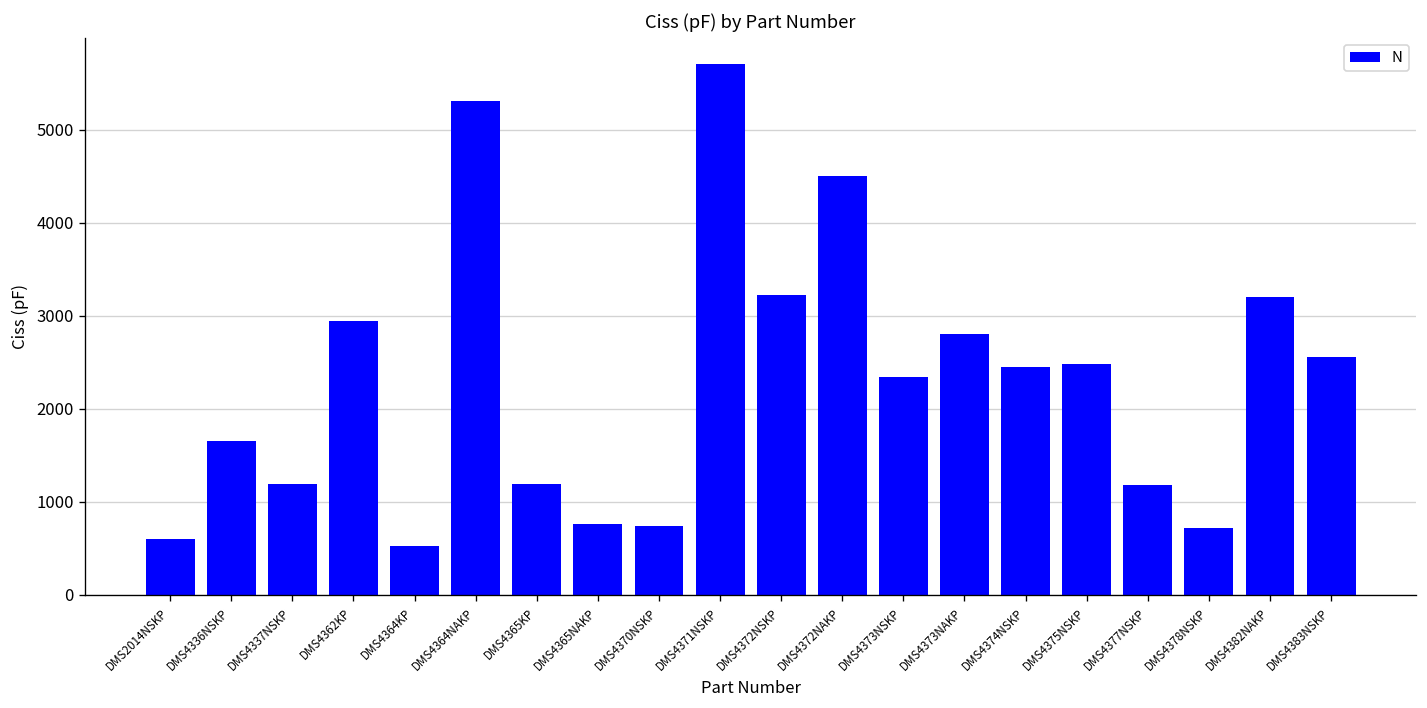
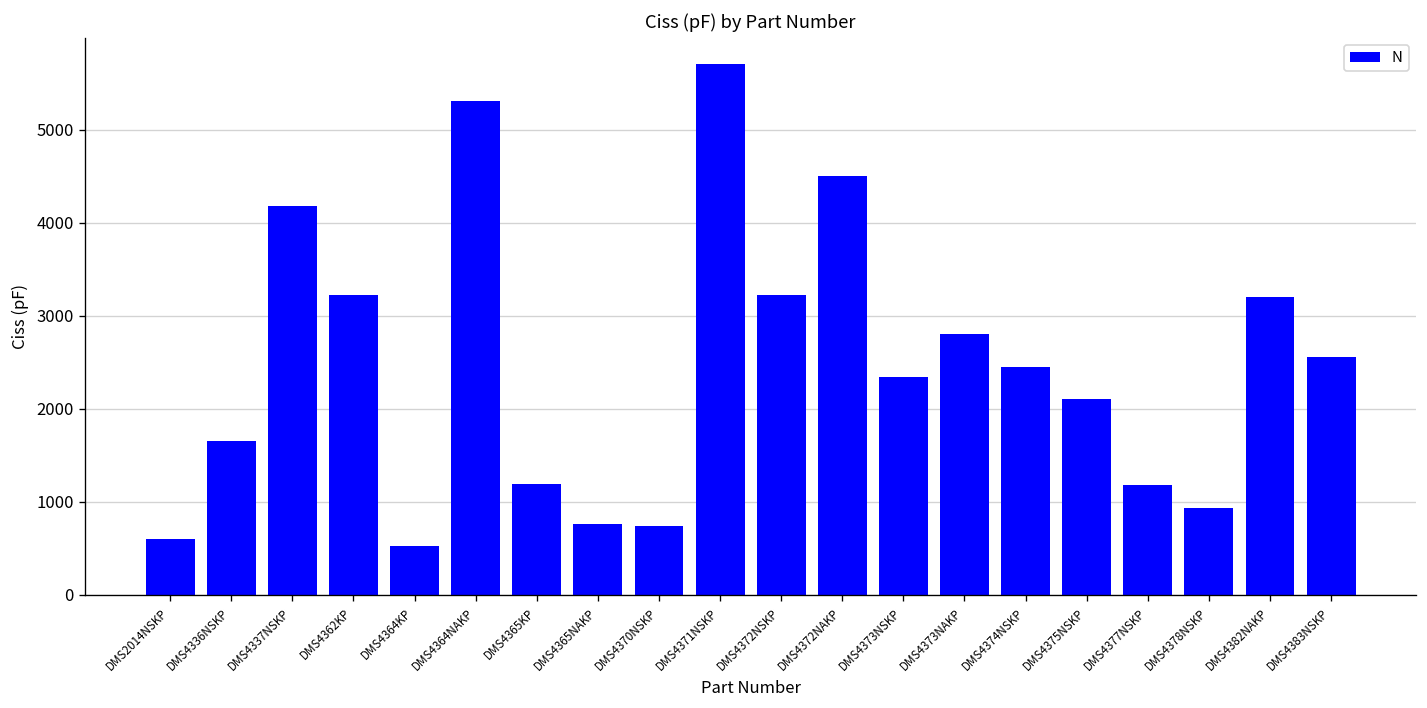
  {
    "DMS2014NSKP": 600,
    "DMS4336NSKP": 1700,
-   "DMS4337NSKP": 1200,
-   "DMS4362KP": 2900,
+   "DMS4337NSKP": 4200,
+   "DMS4362KP": 3200,
    "DMS4364KP": 500,
    "DMS4364NAKP": 5300,
    "DMS4365KP": 1200,
    "DMS4365NAKP": 800,
    "DMS4370NSKP": 700,
    "DMS4371NSKP": 5700,
    "DMS4372NSKP": 3200,
    "DMS4372NAKP": 4500,
    "DMS4373NSKP": 2300,
    "DMS4373NAKP": 2800,
    "DMS4374NSKP": 2500,
-   "DMS4375NSKP": 2500,
+   "DMS4375NSKP": 2100,
    "DMS4377NSKP": 1200,
-   "DMS4378NSKP": 700,
+   "DMS4378NSKP": 900,
    "DMS4382NAKP": 3200,
    "DMS4383NSKP": 2600
  }
